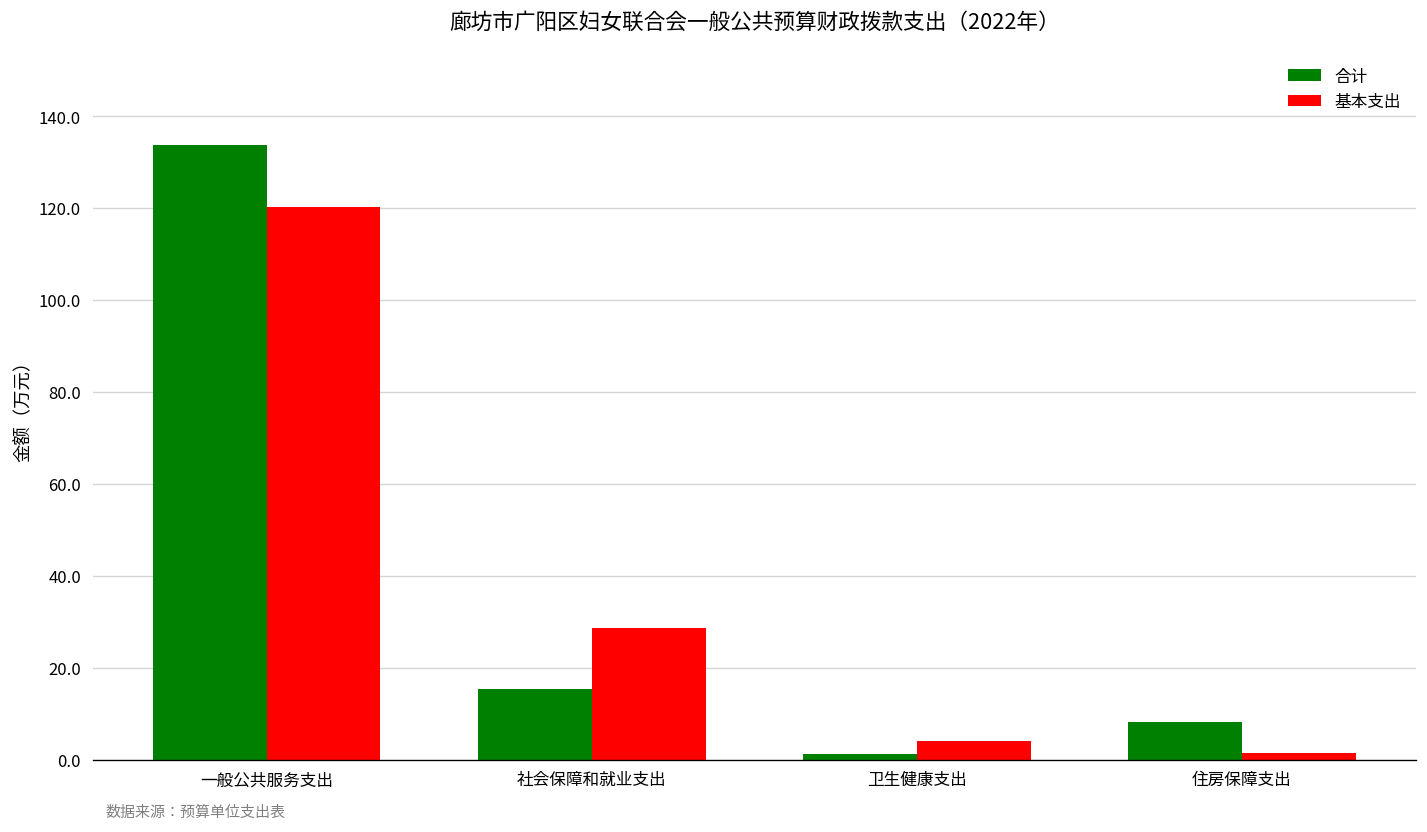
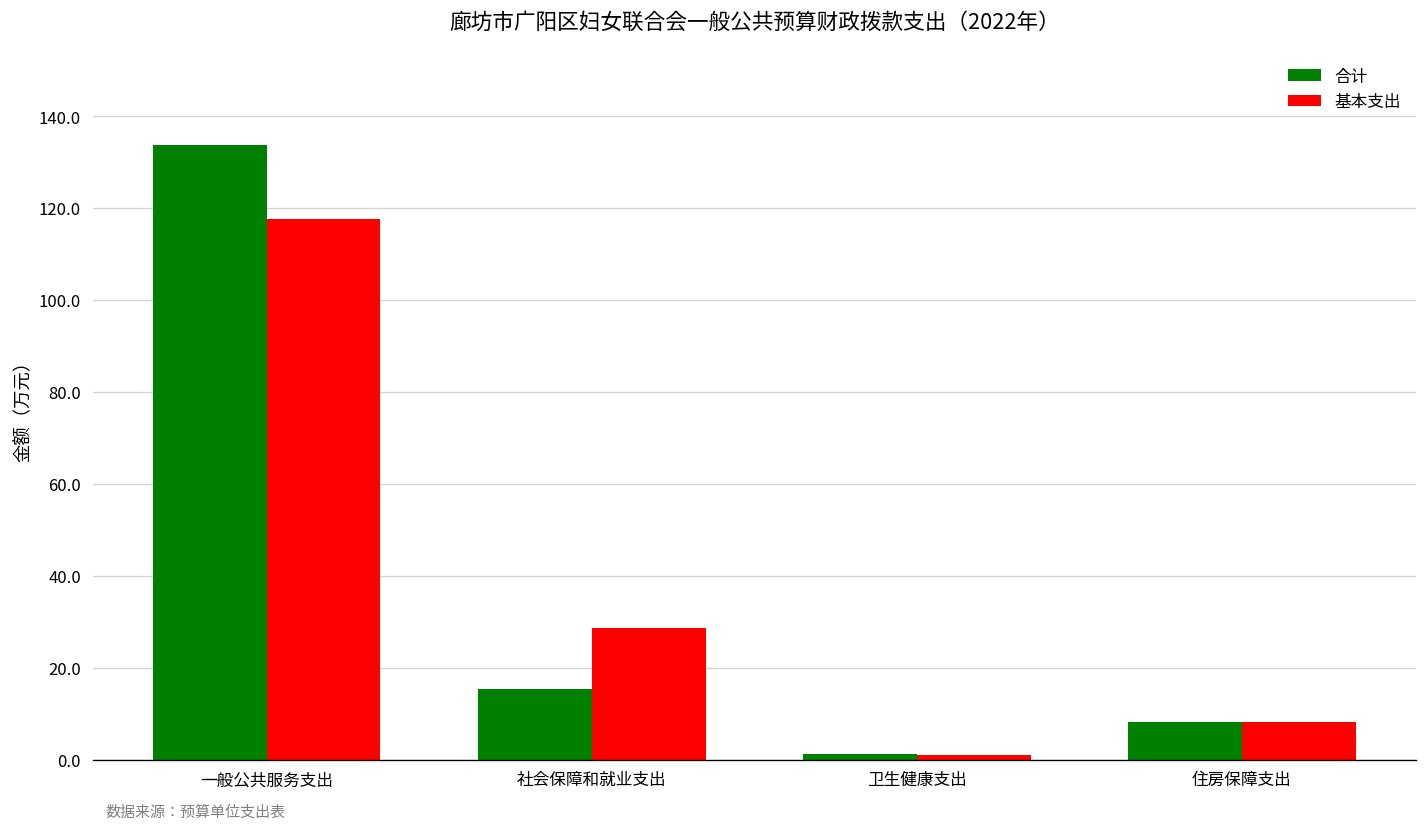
  {
    "合计": {
      "一般公共服务支出": 134,
      "社会保障和就业支出": 15,
      "卫生健康支出": 1,
      "住房保障支出": 8
    },
    "基本支出": {
-     "一般公共服务支出": 120,
+     "一般公共服务支出": 118,
      "社会保障和就业支出": 29,
-     "卫生健康支出": 4,
-     "住房保障支出": 1
+     "卫生健康支出": 1,
+     "住房保障支出": 8
    }
  }
